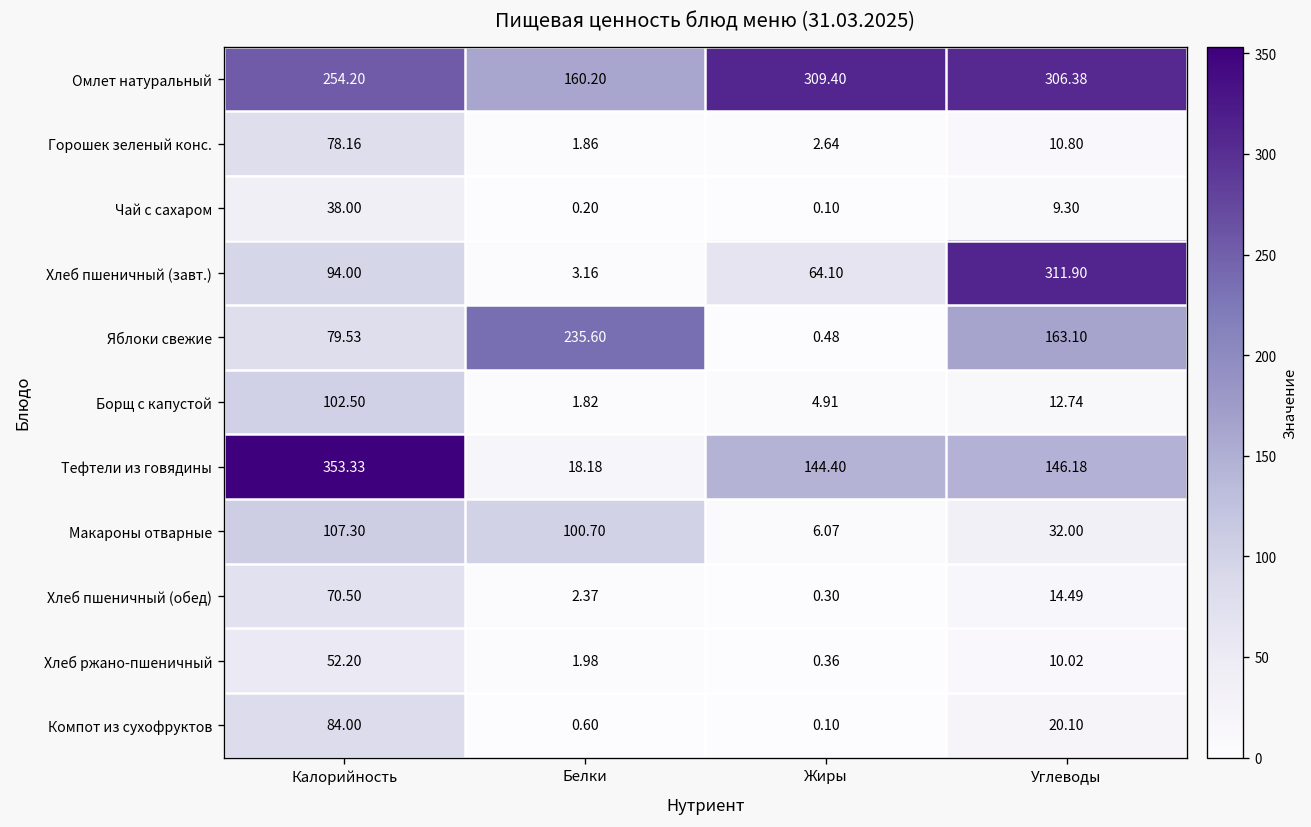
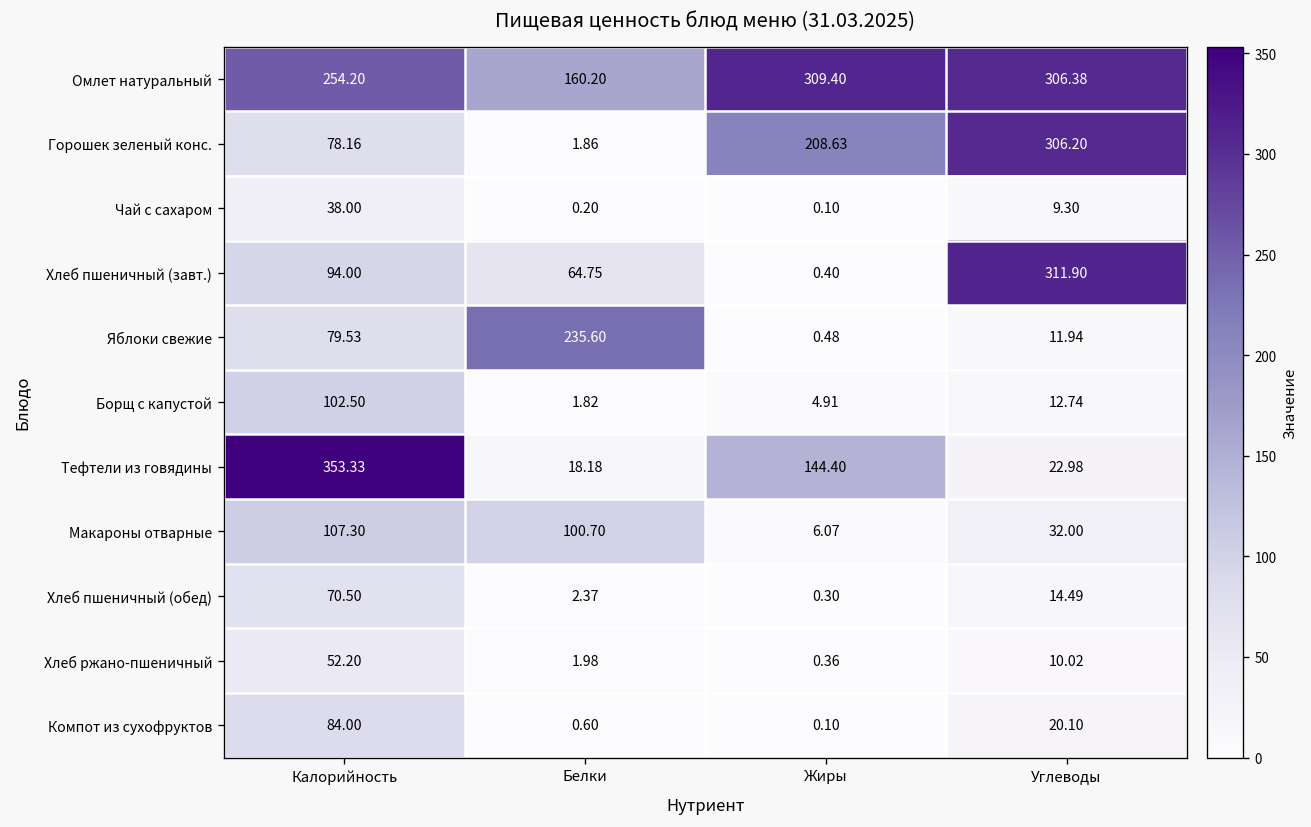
  {
    "Омлет натуральный": {
      "Калорийность": 254.20,
      "Белки": 160.20,
      "Жиры": 309.40,
      "Углеводы": 306.38
    },
    "Горошек зеленый конс.": {
      "Калорийность": 78.16,
      "Белки": 1.86,
-     "Жиры": 2.64,
-     "Углеводы": 10.80
+     "Жиры": 208.63,
+     "Углеводы": 306.20
    },
    "Чай с сахаром": {
      "Калорийность": 38.00,
      "Белки": 0.20,
      "Жиры": 0.10,
      "Углеводы": 9.30
    },
    "Хлеб пшеничный (завт.)": {
      "Калорийность": 94.00,
-     "Белки": 3.16,
-     "Жиры": 64.10,
+     "Белки": 64.75,
+     "Жиры": 0.40,
      "Углеводы": 311.90
    },
    "Яблоки свежие": {
      "Калорийность": 79.53,
      "Белки": 235.60,
      "Жиры": 0.48,
-     "Углеводы": 163.10
+     "Углеводы": 11.94
    },
    "Борщ с капустой": {
      "Калорийность": 102.50,
      "Белки": 1.82,
      "Жиры": 4.91,
      "Углеводы": 12.74
    },
    "Тефтели из говядины": {
      "Калорийность": 353.33,
      "Белки": 18.18,
      "Жиры": 144.40,
-     "Углеводы": 146.18
+     "Углеводы": 22.98
    },
    "Макароны отварные": {
      "Калорийность": 107.30,
      "Белки": 100.70,
      "Жиры": 6.07,
      "Углеводы": 32.00
    },
    "Хлеб пшеничный (обед)": {
      "Калорийность": 70.50,
      "Белки": 2.37,
      "Жиры": 0.30,
      "Углеводы": 14.49
    },
    "Хлеб ржано-пшеничный": {
      "Калорийность": 52.20,
      "Белки": 1.98,
      "Жиры": 0.36,
      "Углеводы": 10.02
    },
    "Компот из сухофруктов": {
      "Калорийность": 84.00,
      "Белки": 0.60,
      "Жиры": 0.10,
      "Углеводы": 20.10
    }
  }
